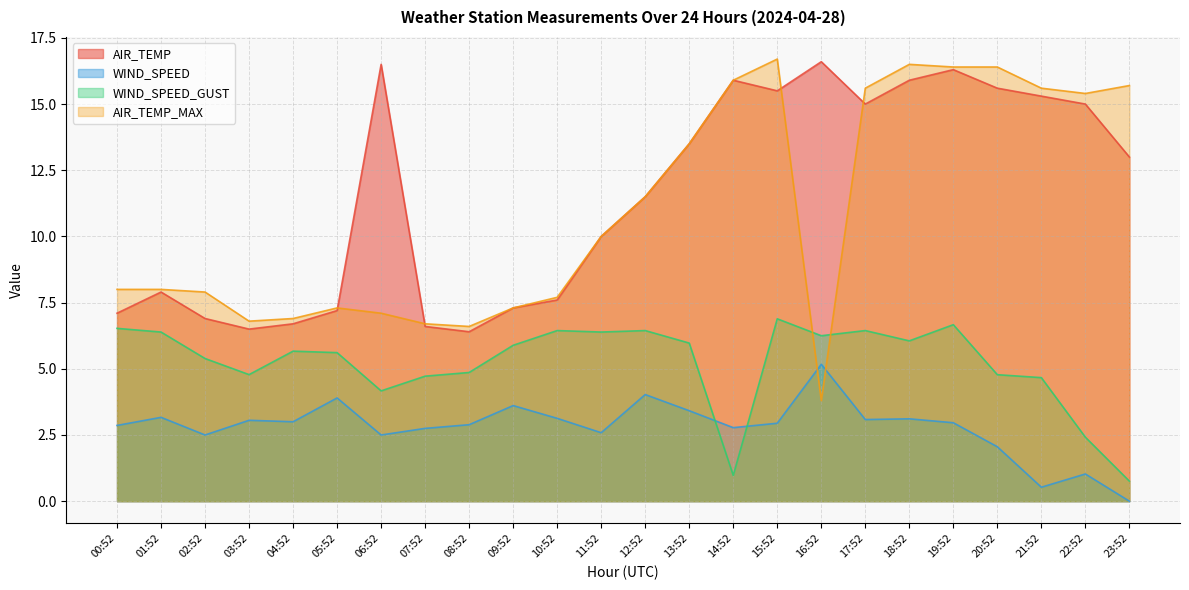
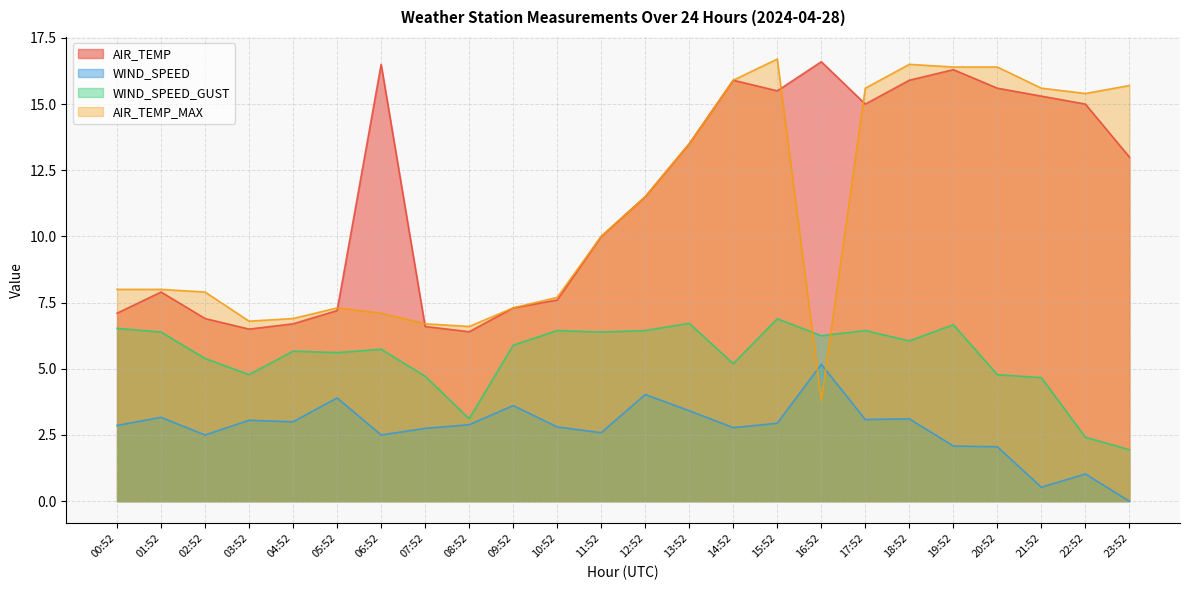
  {
    "AIR_TEMP": {
      "00:52": 7.1,
      "01:52": 7.9,
      "02:52": 6.9,
      "03:52": 6.5,
      "04:52": 6.7,
      "05:52": 7.2,
      "06:52": 16.5,
      "07:52": 6.6,
      "08:52": 6.4,
      "10:52": 7.6,
      "15:52": 15.5,
      "16:52": 16.6,
      "17:52": 15.0,
      "18:52": 15.9,
      "19:52": 16.3,
      "20:52": 15.6,
      "21:52": 15.3,
      "22:52": 15.0,
      "23:52": 13.0
    },
    "WIND_SPEED": {
      "00:52": 2.9,
      "01:52": 3.2,
      "02:52": 2.5,
      "03:52": 3.1,
      "04:52": 3.0,
      "05:52": 3.9,
      "06:52": 2.5,
      "07:52": 2.8,
      "08:52": 2.9,
      "09:52": 3.6,
-     "10:52": 3.1,
+     "10:52": 2.8,
      "11:52": 2.6,
      "12:52": 4.0,
      "13:52": 3.4,
      "14:52": 2.8,
      "15:52": 2.9,
      "16:52": 5.2,
      "17:52": 3.1,
      "18:52": 3.1,
-     "19:52": 3.0,
+     "19:52": 2.1,
      "20:52": 2.1,
      "21:52": 0.5,
      "22:52": 1.0,
      "23:52": 0.0
    },
    "WIND_SPEED_GUST": {
      "00:52": 6.5,
      "01:52": 6.4,
      "02:52": 5.4,
      "03:52": 4.8,
      "04:52": 5.7,
      "05:52": 5.6,
-     "06:52": 4.2,
+     "06:52": 5.7,
      "07:52": 4.7,
-     "08:52": 4.9,
+     "08:52": 3.1,
      "09:52": 5.9,
      "10:52": 6.4,
      "11:52": 6.4,
      "12:52": 6.4,
-     "13:52": 6.0,
-     "14:52": 1.0,
+     "13:52": 6.7,
+     "14:52": 5.2,
      "15:52": 6.9,
      "16:52": 6.3,
      "17:52": 6.4,
      "18:52": 6.1,
      "19:52": 6.7,
      "20:52": 4.8,
      "21:52": 4.7,
      "22:52": 2.4,
-     "23:52": 0.8
+     "23:52": 1.9
    },
    "AIR_TEMP_MAX": {
      "00:52": 8.0,
      "01:52": 8.0,
      "02:52": 7.9,
      "03:52": 6.8,
      "04:52": 6.9,
      "05:52": 7.3,
      "06:52": 7.1,
      "07:52": 6.7,
      "08:52": 6.6,
      "10:52": 7.7,
      "15:52": 16.7,
      "16:52": 3.8,
      "17:52": 15.6,
      "18:52": 16.5,
      "19:52": 16.4,
      "20:52": 16.4,
      "21:52": 15.6,
      "22:52": 15.4,
      "23:52": 15.7
    }
  }
